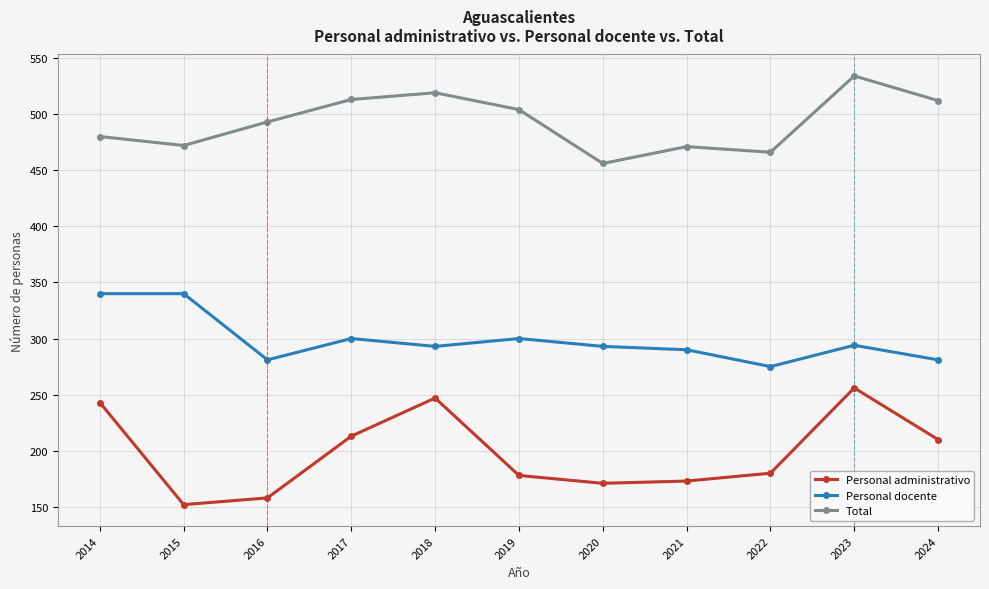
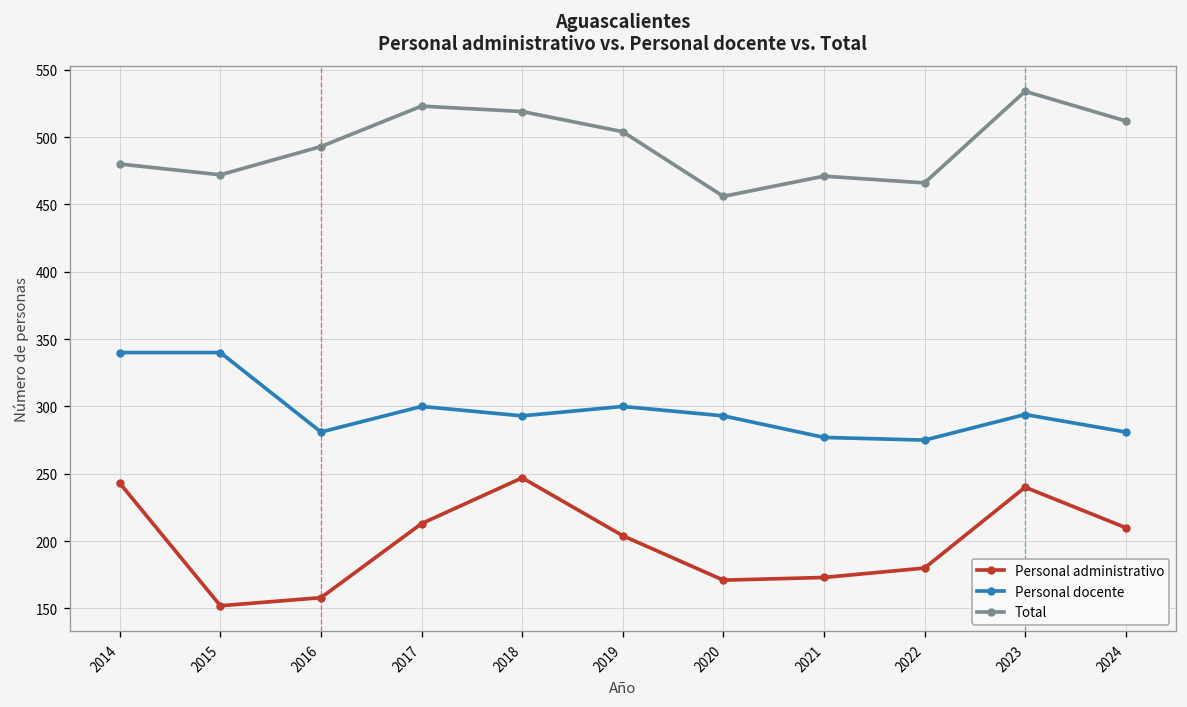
  {
    "Personal administrativo": {
      "2014": 243,
      "2015": 152,
      "2016": 158,
      "2017": 213,
      "2018": 247,
-     "2019": 178,
+     "2019": 204,
      "2020": 171,
      "2021": 173,
      "2022": 180,
-     "2023": 256,
+     "2023": 240,
      "2024": 210
    },
    "Personal docente": {
      "2014": 340,
      "2015": 340,
      "2016": 281,
      "2017": 300,
      "2018": 293,
      "2019": 300,
      "2020": 293,
-     "2021": 290,
+     "2021": 277,
      "2022": 275,
      "2023": 294,
      "2024": 281
    },
    "Total": {
      "2014": 480,
      "2015": 472,
      "2016": 493,
-     "2017": 513,
+     "2017": 523,
      "2018": 519,
      "2019": 504,
      "2020": 456,
      "2021": 471,
      "2022": 466,
      "2023": 534,
      "2024": 512
    }
  }
